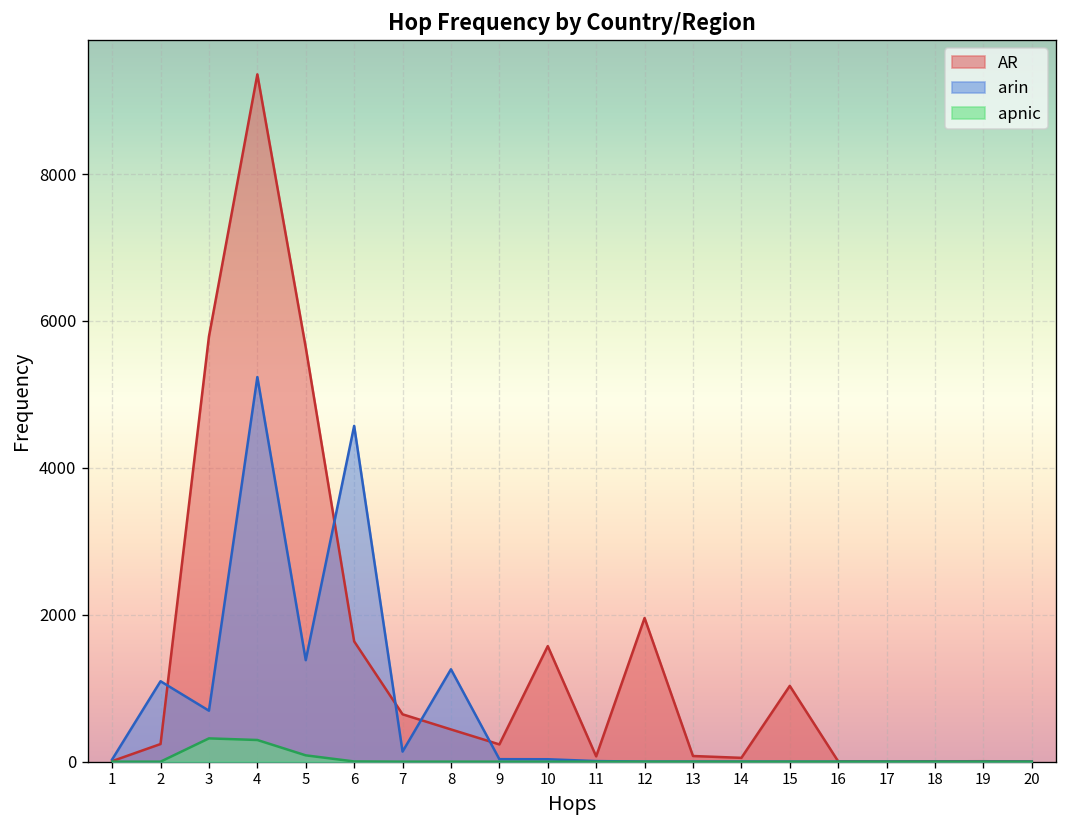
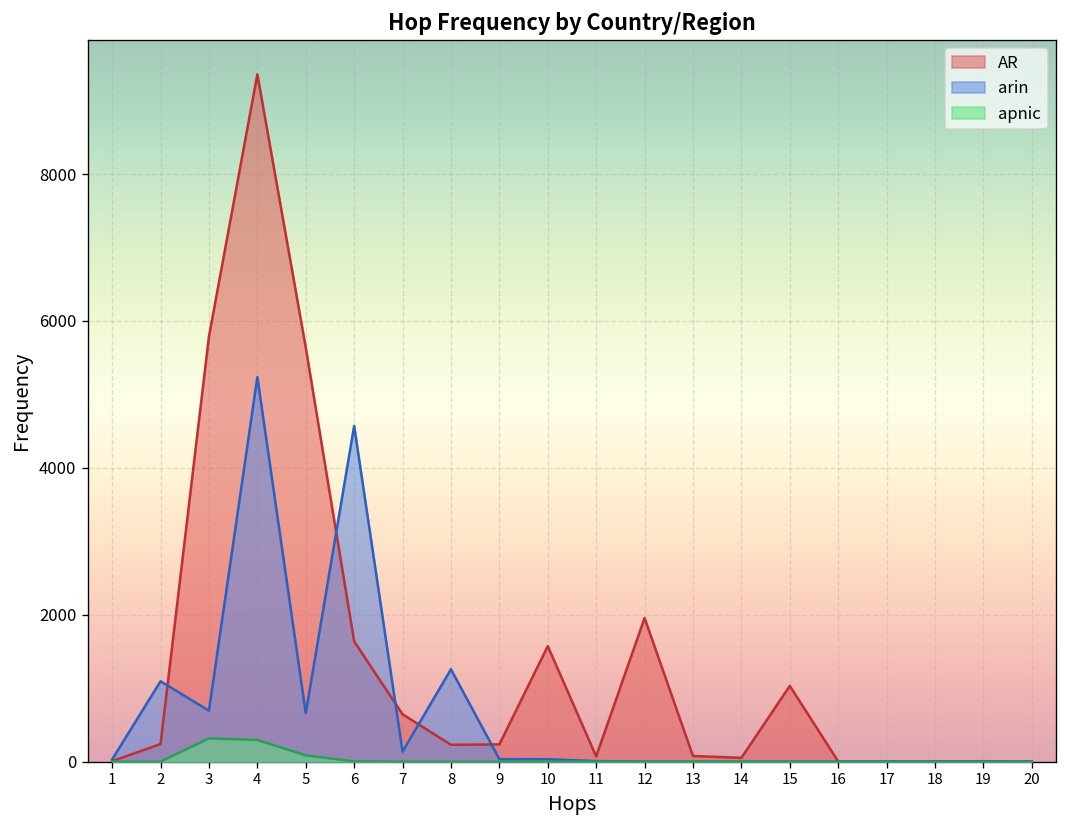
  {
    "AR": {
      "2": 200,
      "3": 5800,
      "4": 9400,
      "5": 5600,
      "6": 1600,
      "7": 600,
-     "8": 400,
+     "8": 200,
      "9": 200,
      "10": 1600,
      "11": 100,
      "12": 2000,
      "13": 100,
      "14": 100,
      "15": 1000
    },
    "arin": {
      "2": 1100,
      "3": 700,
      "4": 5200,
-     "5": 1400,
+     "5": 700,
      "6": 4600,
      "7": 100,
      "8": 1300
    },
    "apnic": {
      "2": 0,
      "3": 300,
      "4": 300,
      "5": 100,
      "6": 0,
      "7": 0,
      "8": 0
    }
  }
